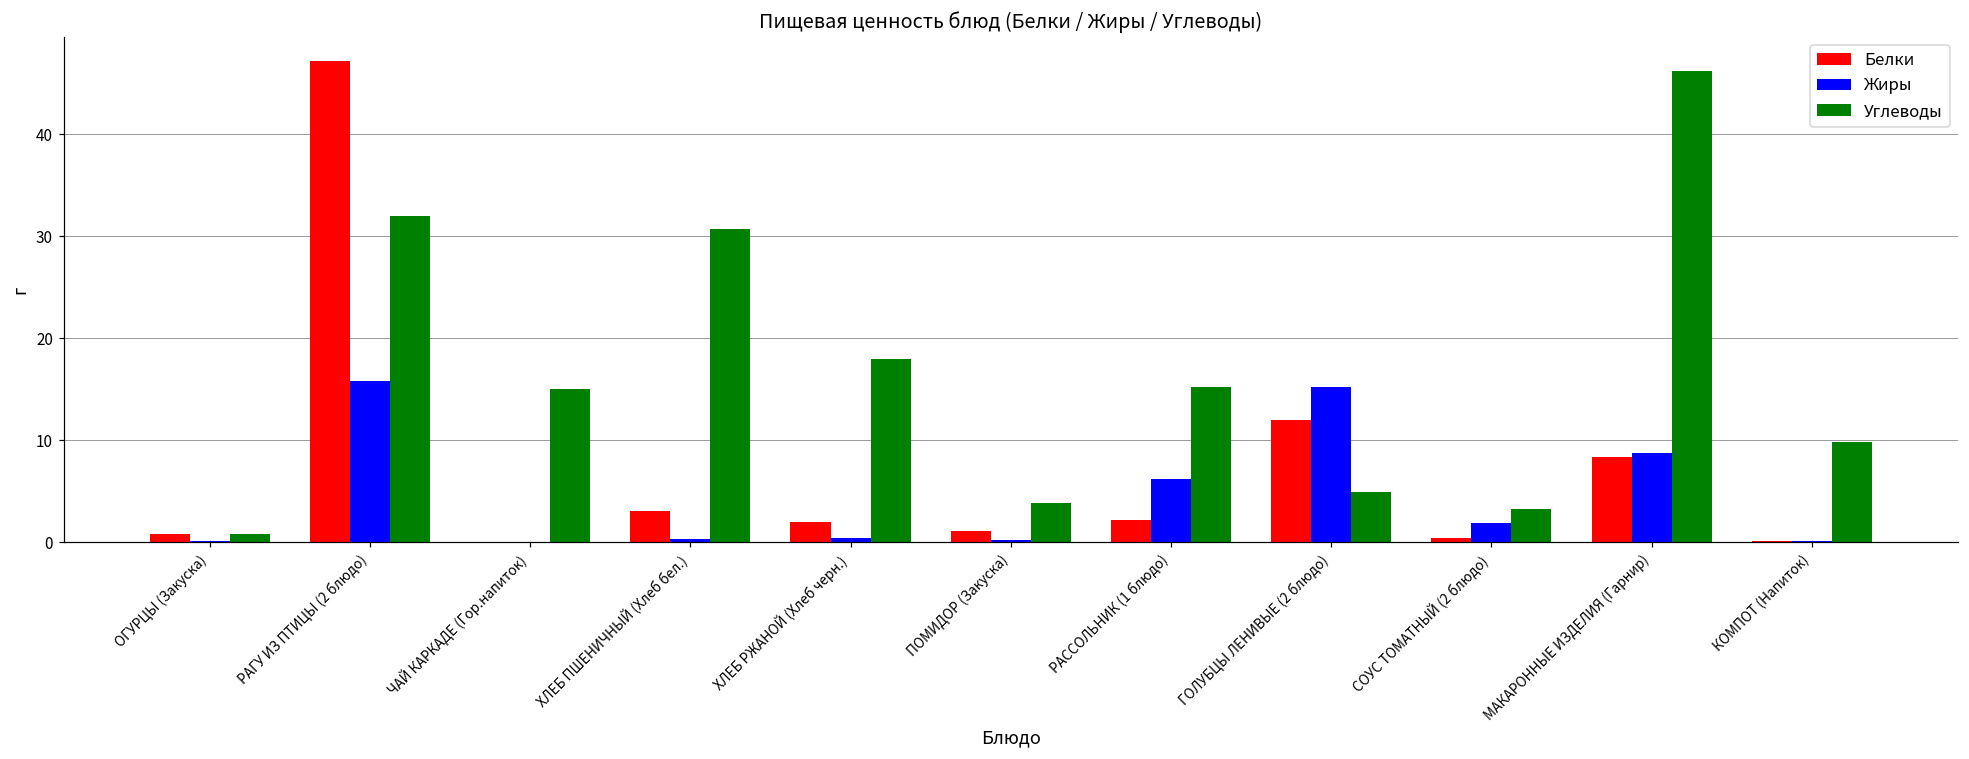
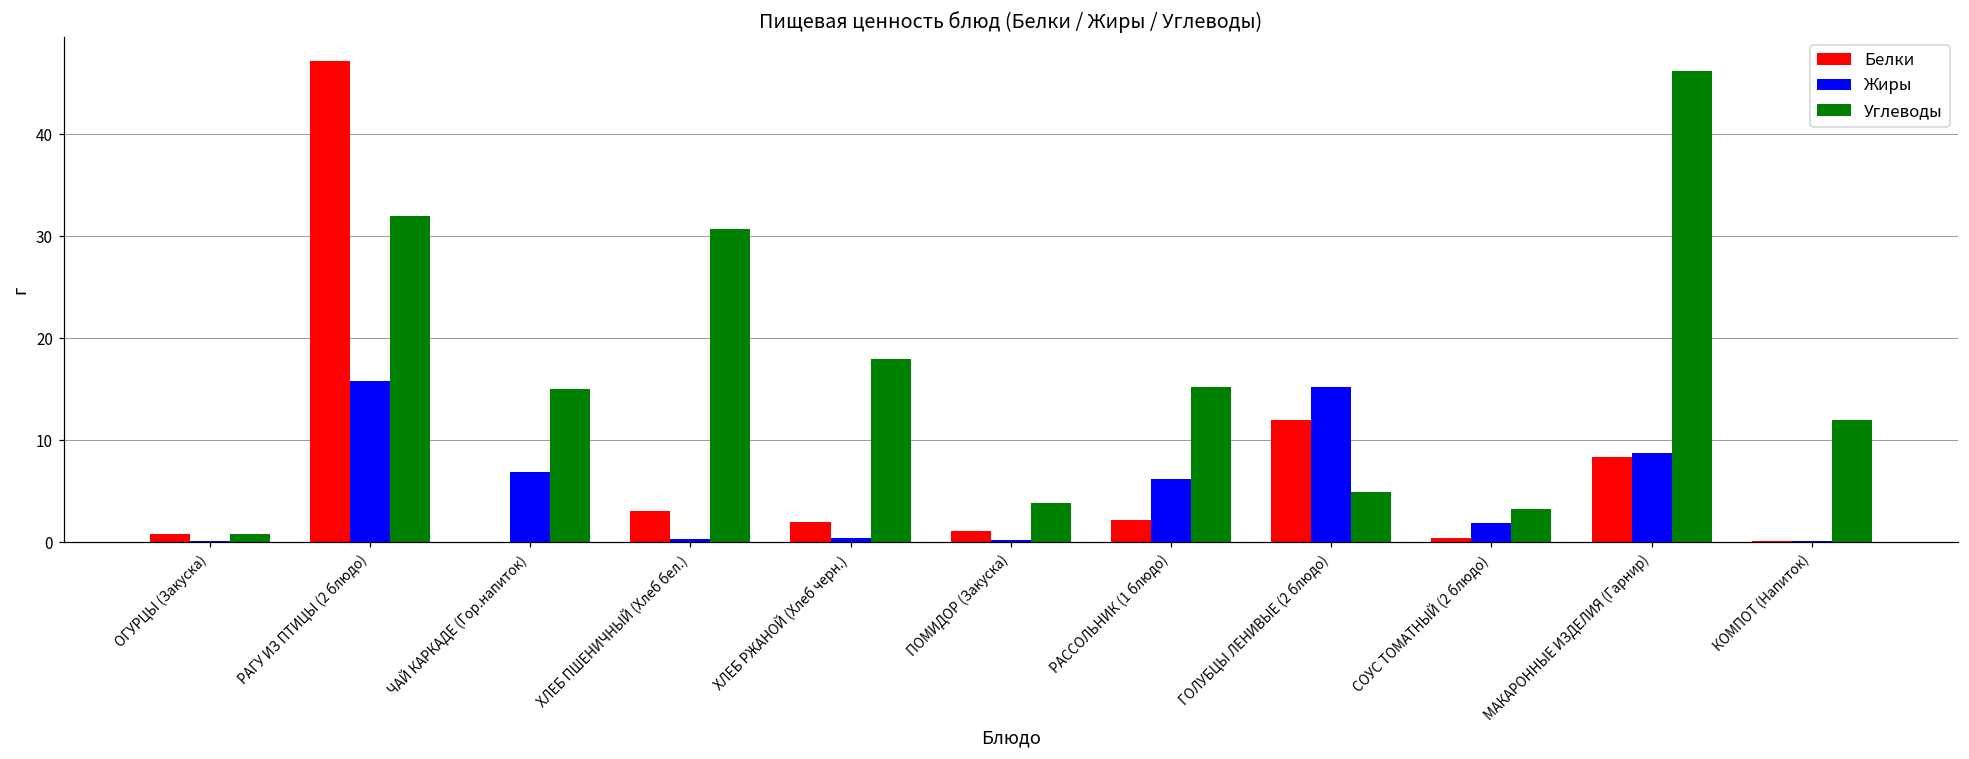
  {
    "Белки": {
      "ОГУРЦЫ (Закуска)": 1,
      "РАГУ ИЗ ПТИЦЫ (2 блюдо)": 47,
      "ЧАЙ КАРКАДЕ (Гор.напиток)": 0,
      "ХЛЕБ ПШЕНИЧНЫЙ (Хлеб бел.)": 3,
      "ХЛЕБ РЖАНОЙ (Хлеб черн.)": 2,
      "ПОМИДОР (Закуска)": 1,
      "РАССОЛЬНИК (1 блюдо)": 2,
      "ГОЛУБЦЫ ЛЕНИВЫЕ (2 блюдо)": 12,
      "СОУС ТОМАТНЫЙ (2 блюдо)": 0,
      "МАКАРОННЫЕ ИЗДЕЛИЯ (Гарнир)": 8
    },
    "Жиры": {
      "РАГУ ИЗ ПТИЦЫ (2 блюдо)": 16,
-     "ЧАЙ КАРКАДЕ (Гор.напиток)": 0,
+     "ЧАЙ КАРКАДЕ (Гор.напиток)": 7,
      "ХЛЕБ ПШЕНИЧНЫЙ (Хлеб бел.)": 0,
      "ХЛЕБ РЖАНОЙ (Хлеб черн.)": 0,
      "РАССОЛЬНИК (1 блюдо)": 6,
      "ГОЛУБЦЫ ЛЕНИВЫЕ (2 блюдо)": 15,
      "СОУС ТОМАТНЫЙ (2 блюдо)": 2,
      "МАКАРОННЫЕ ИЗДЕЛИЯ (Гарнир)": 9
    },
    "Углеводы": {
      "ОГУРЦЫ (Закуска)": 1,
      "РАГУ ИЗ ПТИЦЫ (2 блюдо)": 32,
      "ЧАЙ КАРКАДЕ (Гор.напиток)": 15,
      "ХЛЕБ ПШЕНИЧНЫЙ (Хлеб бел.)": 31,
      "ХЛЕБ РЖАНОЙ (Хлеб черн.)": 18,
      "ПОМИДОР (Закуска)": 4,
      "РАССОЛЬНИК (1 блюдо)": 15,
      "ГОЛУБЦЫ ЛЕНИВЫЕ (2 блюдо)": 5,
      "СОУС ТОМАТНЫЙ (2 блюдо)": 3,
      "МАКАРОННЫЕ ИЗДЕЛИЯ (Гарнир)": 46,
-     "КОМПОТ (Напиток)": 10
+     "КОМПОТ (Напиток)": 12
    }
  }
